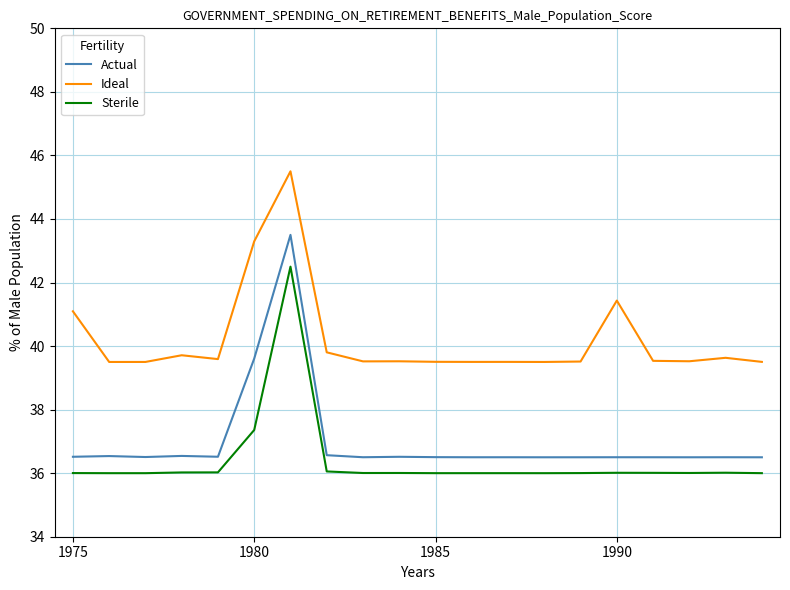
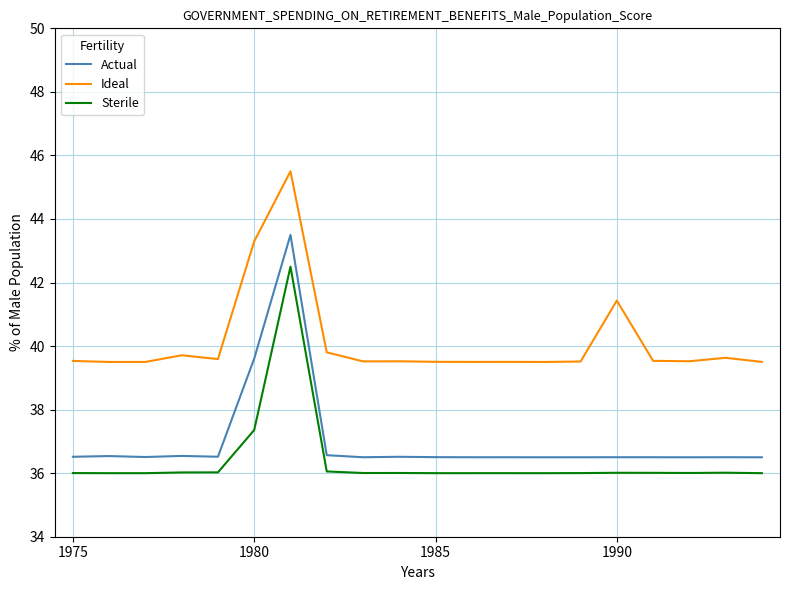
  {
    "Actual": {
      "1975": 36.5,
      "1980": 39.6,
      "1985": 36.5,
      "1990": 36.5
    },
    "Ideal": {
-     "1975": 41.1,
+     "1975": 39.5,
      "1980": 43.3,
      "1985": 39.5,
      "1990": 41.4
    },
    "Sterile": {
      "1975": 36.0,
      "1980": 37.4,
      "1985": 36.0,
      "1990": 36.0
    }
  }
